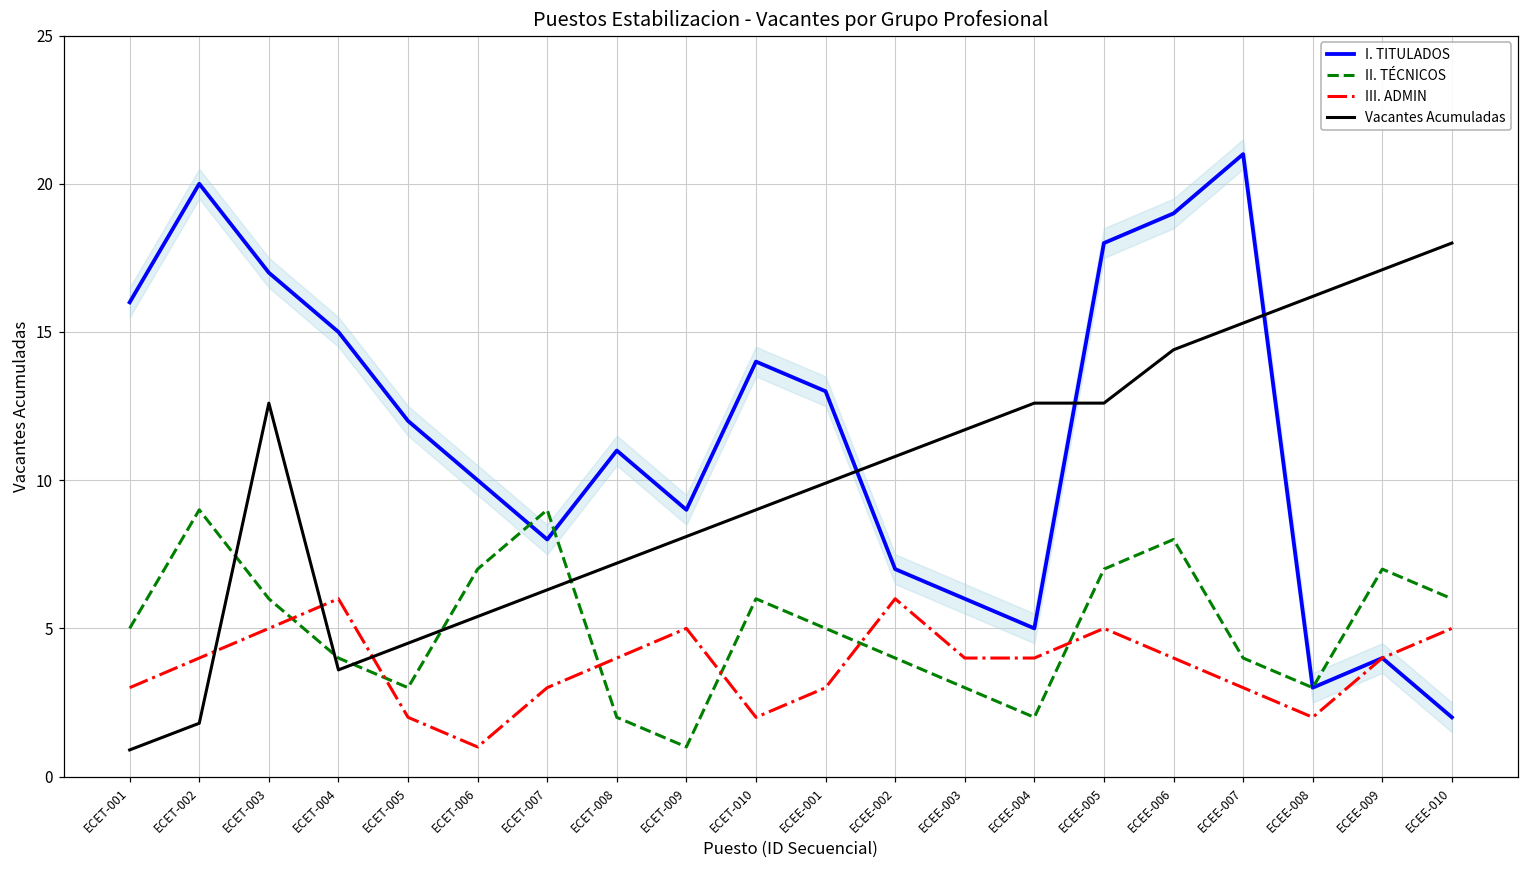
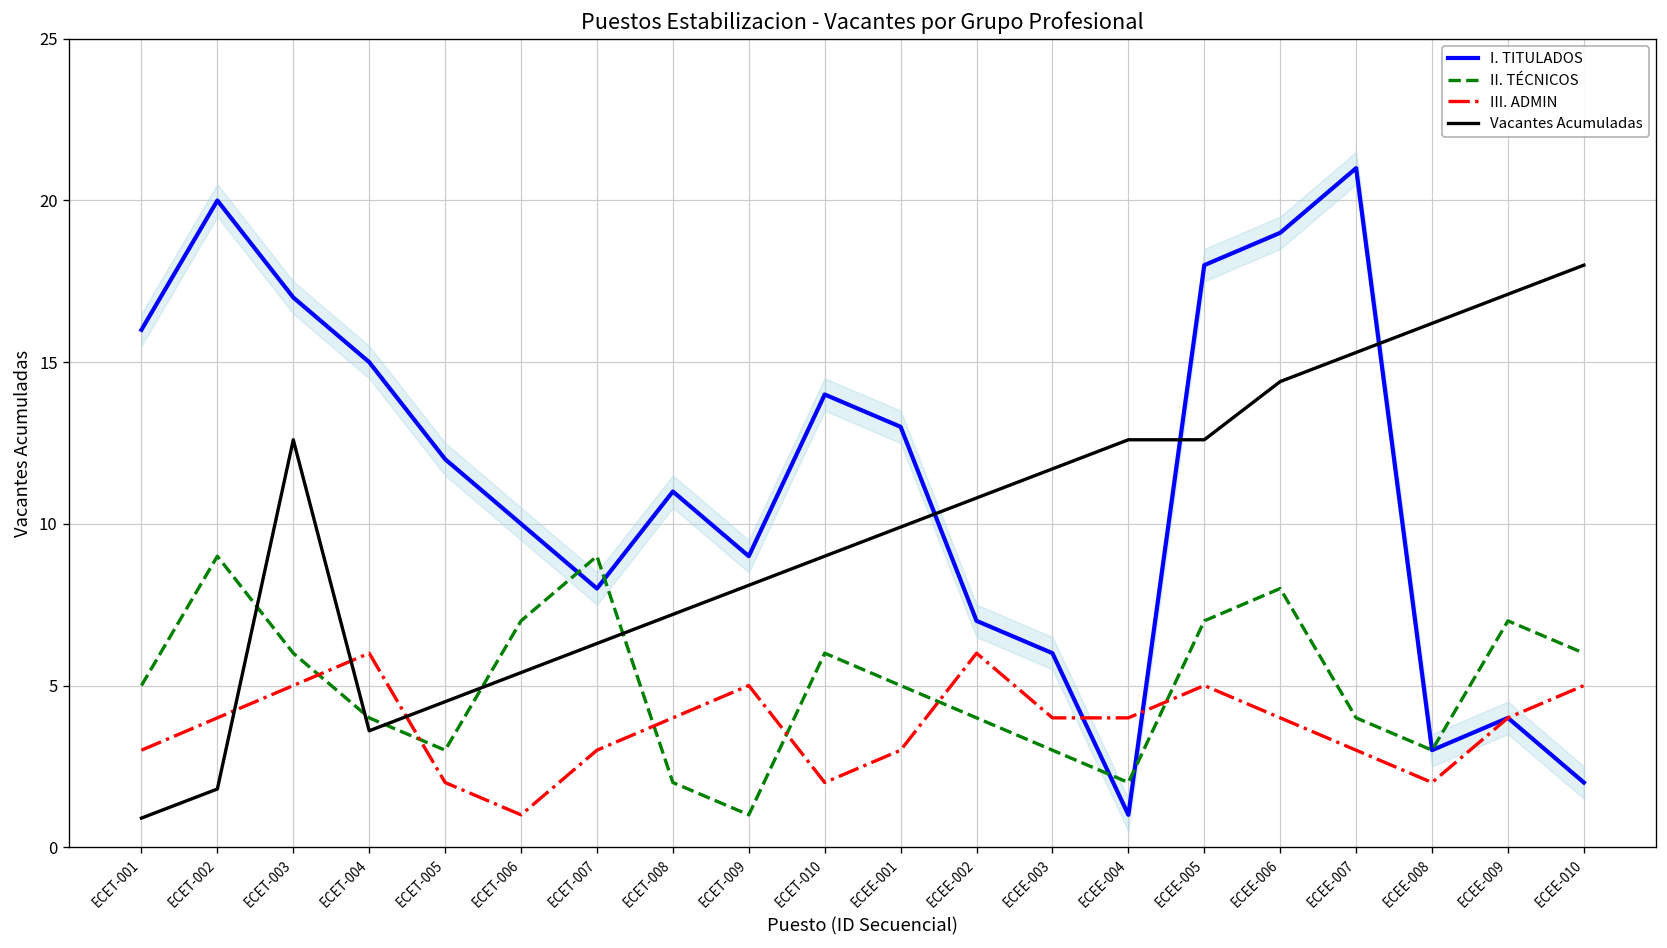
  {
    "I. TITULADOS": {
      "ECET-001": 16,
      "ECET-002": 20,
      "ECET-003": 17,
      "ECET-004": 15,
      "ECET-005": 12,
      "ECET-006": 10,
      "ECET-007": 8,
      "ECET-008": 11,
      "ECET-009": 9,
      "ECET-010": 14,
      "ECEE-001": 13,
      "ECEE-002": 7,
      "ECEE-003": 6,
-     "ECEE-004": 5,
+     "ECEE-004": 1,
      "ECEE-005": 18,
      "ECEE-006": 19,
      "ECEE-007": 21,
      "ECEE-010": 2
    },
    "II. TÉCNICOS": {
      "ECET-001": 5,
      "ECET-002": 9,
      "ECET-003": 6,
      "ECET-004": 4,
      "ECET-005": 3,
      "ECET-006": 7,
      "ECET-007": 9,
      "ECET-008": 2,
      "ECET-009": 1,
      "ECET-010": 6,
      "ECEE-001": 5,
      "ECEE-002": 4,
      "ECEE-003": 3,
      "ECEE-004": 2,
      "ECEE-005": 7,
      "ECEE-006": 8,
      "ECEE-007": 4,
      "ECEE-009": 7,
      "ECEE-010": 6
    },
    "III. ADMIN": {
      "ECET-001": 3,
      "ECET-002": 4,
      "ECET-003": 5,
      "ECET-004": 6,
      "ECET-005": 2,
      "ECET-006": 1,
      "ECET-007": 3,
      "ECET-008": 4,
      "ECET-009": 5,
      "ECET-010": 2,
      "ECEE-001": 3,
      "ECEE-002": 6,
      "ECEE-003": 4,
      "ECEE-004": 4,
      "ECEE-005": 5,
      "ECEE-006": 4,
      "ECEE-007": 3,
      "ECEE-008": 2,
      "ECEE-010": 5
    },
    "Vacantes Acumuladas": {
      "ECET-001": 0.9,
      "ECET-002": 1.8,
      "ECET-003": 12.6,
      "ECET-004": 3.6,
      "ECET-005": 4.5,
      "ECET-006": 5.4,
      "ECET-007": 6.3,
      "ECET-008": 7.2,
      "ECET-009": 8.1,
      "ECET-010": 9,
      "ECEE-001": 9.9,
      "ECEE-002": 10.8,
      "ECEE-003": 11.7,
      "ECEE-004": 12.6,
      "ECEE-005": 12.6,
      "ECEE-006": 14.4,
      "ECEE-007": 15.3,
      "ECEE-008": 16.2,
      "ECEE-009": 17.1,
      "ECEE-010": 18
    }
  }
